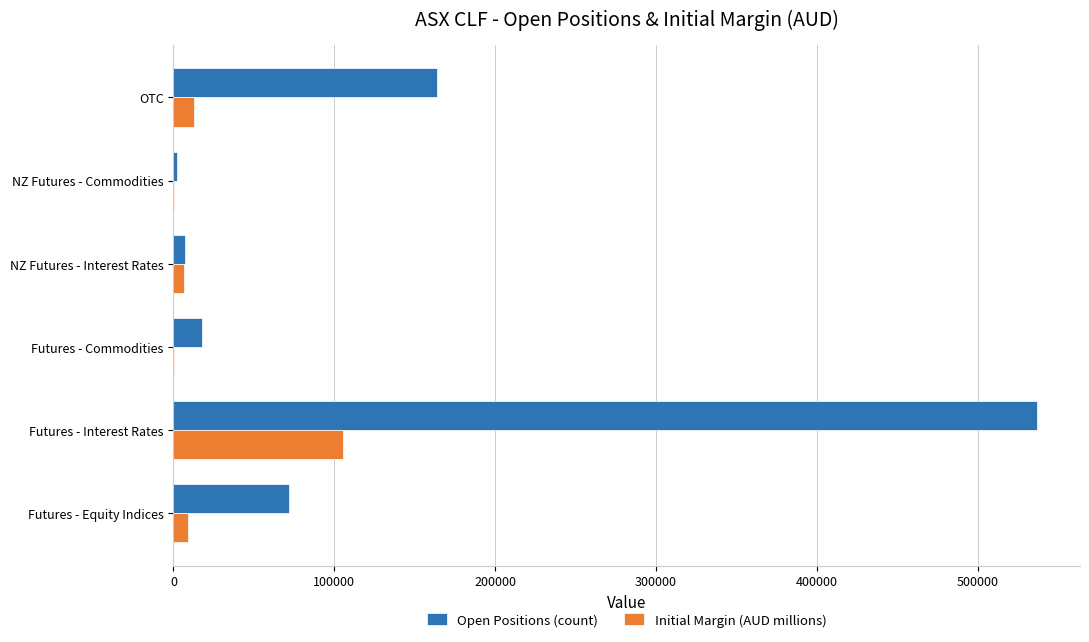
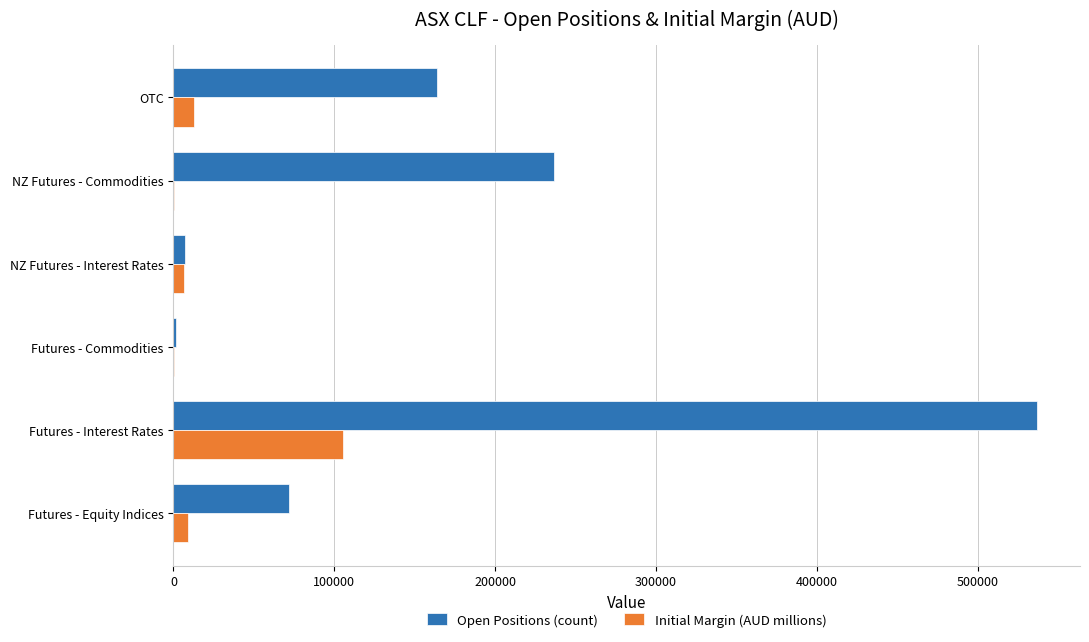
  {
    "Open Positions (count)": {
      "OTC": 164000,
-     "NZ Futures - Commodities": 2000,
+     "NZ Futures - Commodities": 237000,
      "NZ Futures - Interest Rates": 7000,
-     "Futures - Commodities": 18000,
+     "Futures - Commodities": 2000,
      "Futures - Interest Rates": 537000,
      "Futures - Equity Indices": 72000
    },
    "Initial Margin (AUD millions)": {
      "OTC": 13000,
      "NZ Futures - Interest Rates": 7000,
      "Futures - Interest Rates": 106000,
      "Futures - Equity Indices": 9000
    }
  }
